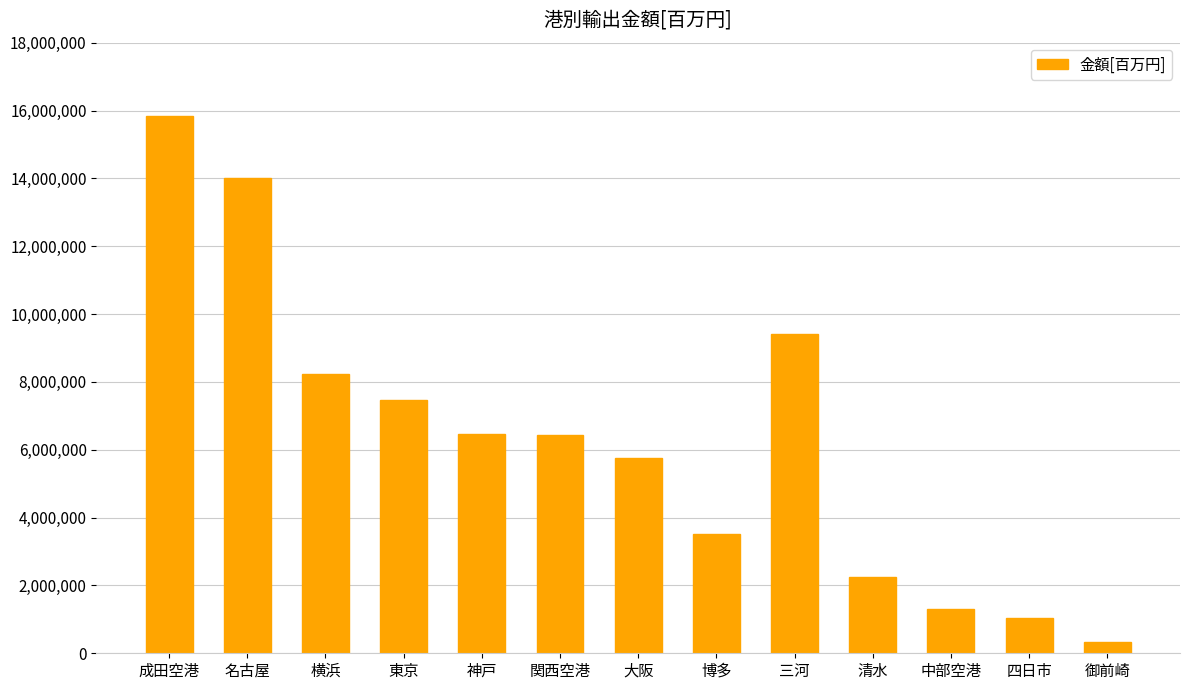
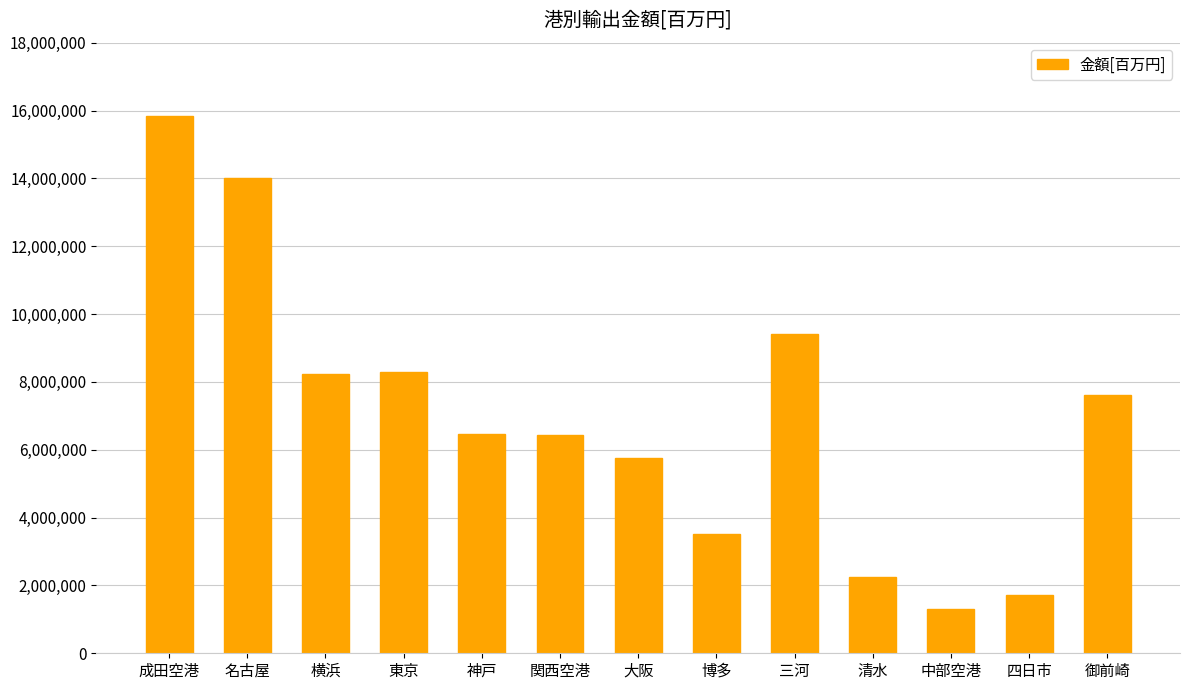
  {
    "成田空港": "15,800,000",
    "名古屋": "14,000,000",
    "横浜": "8,200,000",
-   "東京": "7,500,000",
+   "東京": "8,300,000",
    "神戸": "6,400,000",
    "関西空港": "6,400,000",
    "大阪": "5,800,000",
    "博多": "3,500,000",
    "三河": "9,400,000",
    "清水": "2,200,000",
    "中部空港": "1,300,000",
-   "四日市": "1,100,000",
-   "御前崎": "300,000"
+   "四日市": "1,700,000",
+   "御前崎": "7,600,000"
  }
